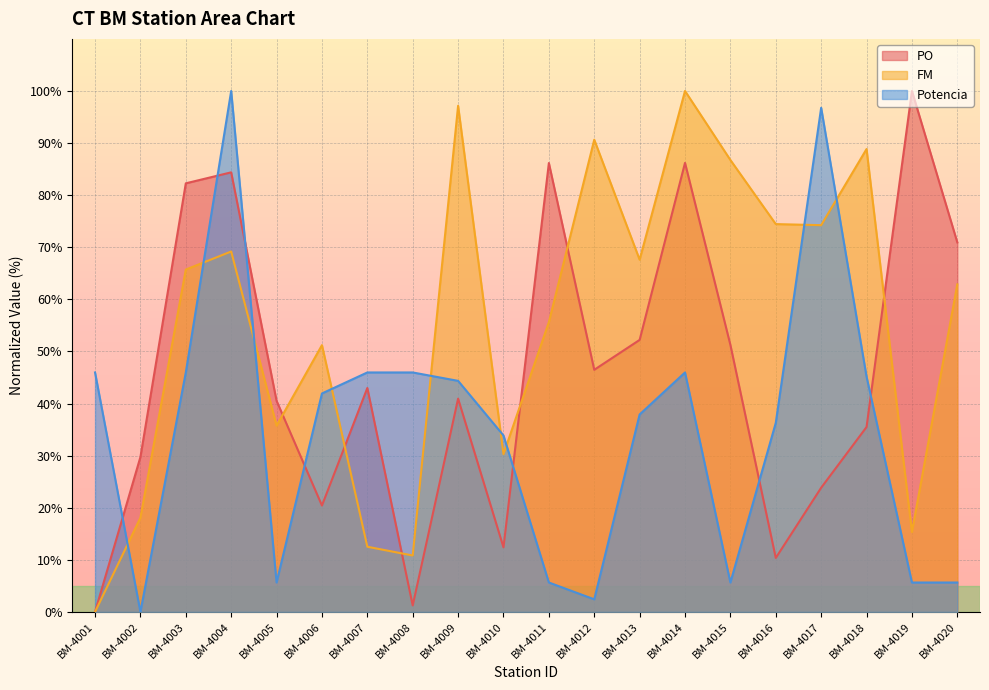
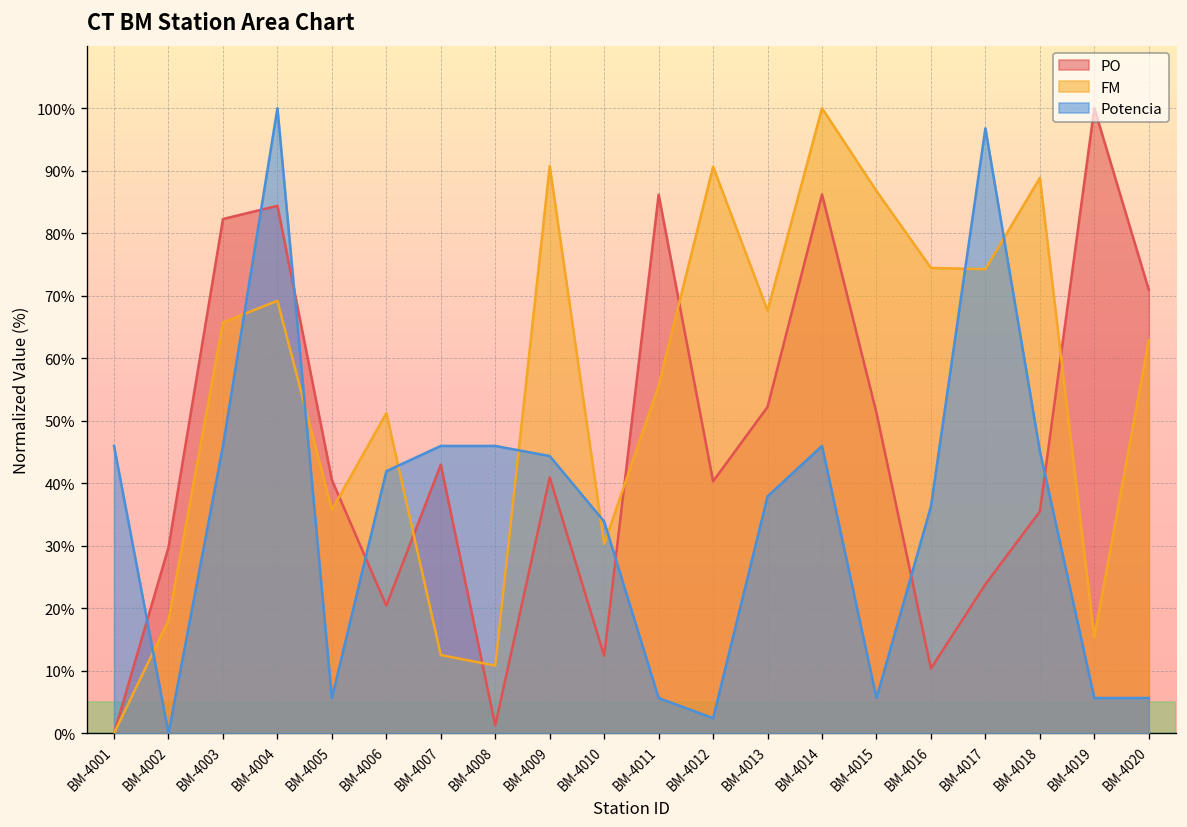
  {
    "PO": {
      "BM-4002": "30%",
      "BM-4003": "82%",
      "BM-4004": "84%",
      "BM-4005": "41%",
      "BM-4006": "20%",
      "BM-4007": "43%",
      "BM-4008": "1%",
      "BM-4009": "41%",
      "BM-4010": "12%",
      "BM-4011": "86%",
-     "BM-4012": "46%",
+     "BM-4012": "40%",
      "BM-4013": "52%",
      "BM-4014": "86%",
      "BM-4015": "51%",
      "BM-4016": "10%",
      "BM-4017": "24%",
      "BM-4018": "35%",
      "BM-4020": "71%"
    },
    "FM": {
      "BM-4002": "18%",
      "BM-4003": "66%",
      "BM-4004": "69%",
      "BM-4005": "36%",
      "BM-4006": "51%",
      "BM-4007": "13%",
      "BM-4008": "11%",
-     "BM-4009": "97%",
+     "BM-4009": "91%",
      "BM-4010": "30%",
      "BM-4011": "56%",
      "BM-4012": "91%",
      "BM-4013": "68%",
      "BM-4014": "100%",
      "BM-4015": "87%",
      "BM-4016": "74%",
      "BM-4017": "74%",
      "BM-4018": "89%",
      "BM-4019": "15%",
      "BM-4020": "63%"
    },
    "Potencia": {
      "BM-4001": "46%",
      "BM-4002": "0%",
      "BM-4003": "46%",
      "BM-4004": "100%",
      "BM-4005": "6%",
      "BM-4006": "42%",
      "BM-4007": "46%",
      "BM-4008": "46%",
      "BM-4009": "44%",
      "BM-4010": "34%",
      "BM-4011": "6%",
      "BM-4012": "2%",
      "BM-4013": "38%",
      "BM-4014": "46%",
      "BM-4015": "6%",
      "BM-4016": "36%",
      "BM-4017": "97%",
      "BM-4018": "45%",
      "BM-4019": "6%",
      "BM-4020": "6%"
    }
  }
